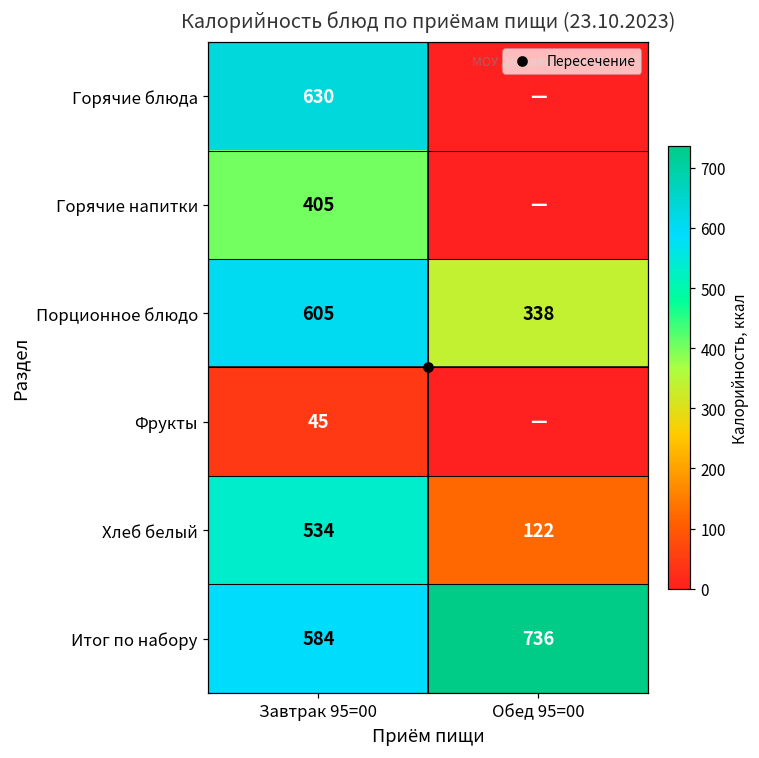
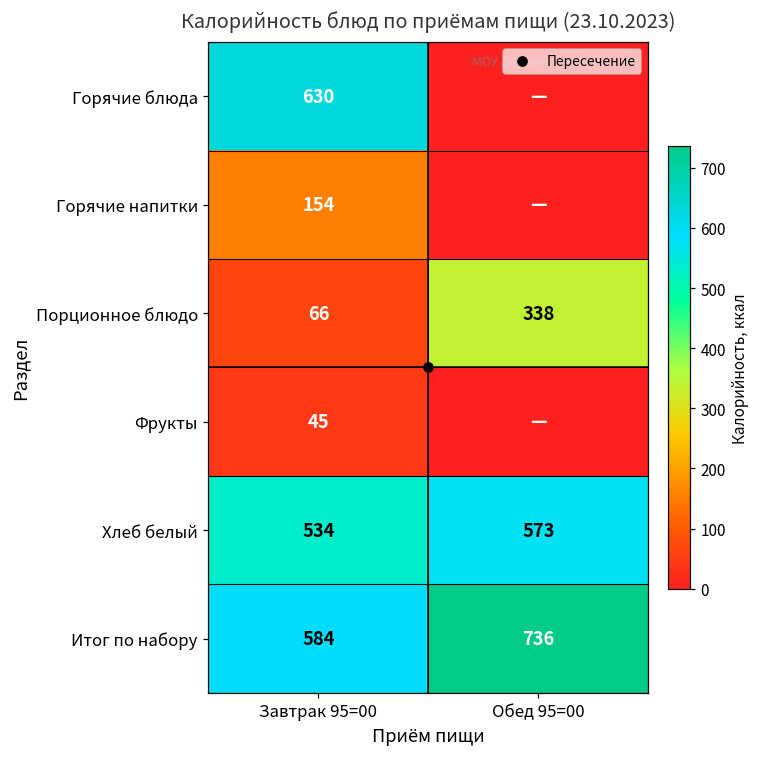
  {
    "Горячие блюда": {
      "Завтрак 95=00": 630
    },
    "Горячие напитки": {
-     "Завтрак 95=00": 405
+     "Завтрак 95=00": 154
    },
    "Порционное блюдо": {
-     "Завтрак 95=00": 605,
+     "Завтрак 95=00": 66,
      "Обед 95=00": 338
    },
    "Фрукты": {
      "Завтрак 95=00": 45
    },
    "Хлеб белый": {
      "Завтрак 95=00": 534,
-     "Обед 95=00": 122
+     "Обед 95=00": 573
    },
    "Итог по набору": {
      "Завтрак 95=00": 584,
      "Обед 95=00": 736
    }
  }
